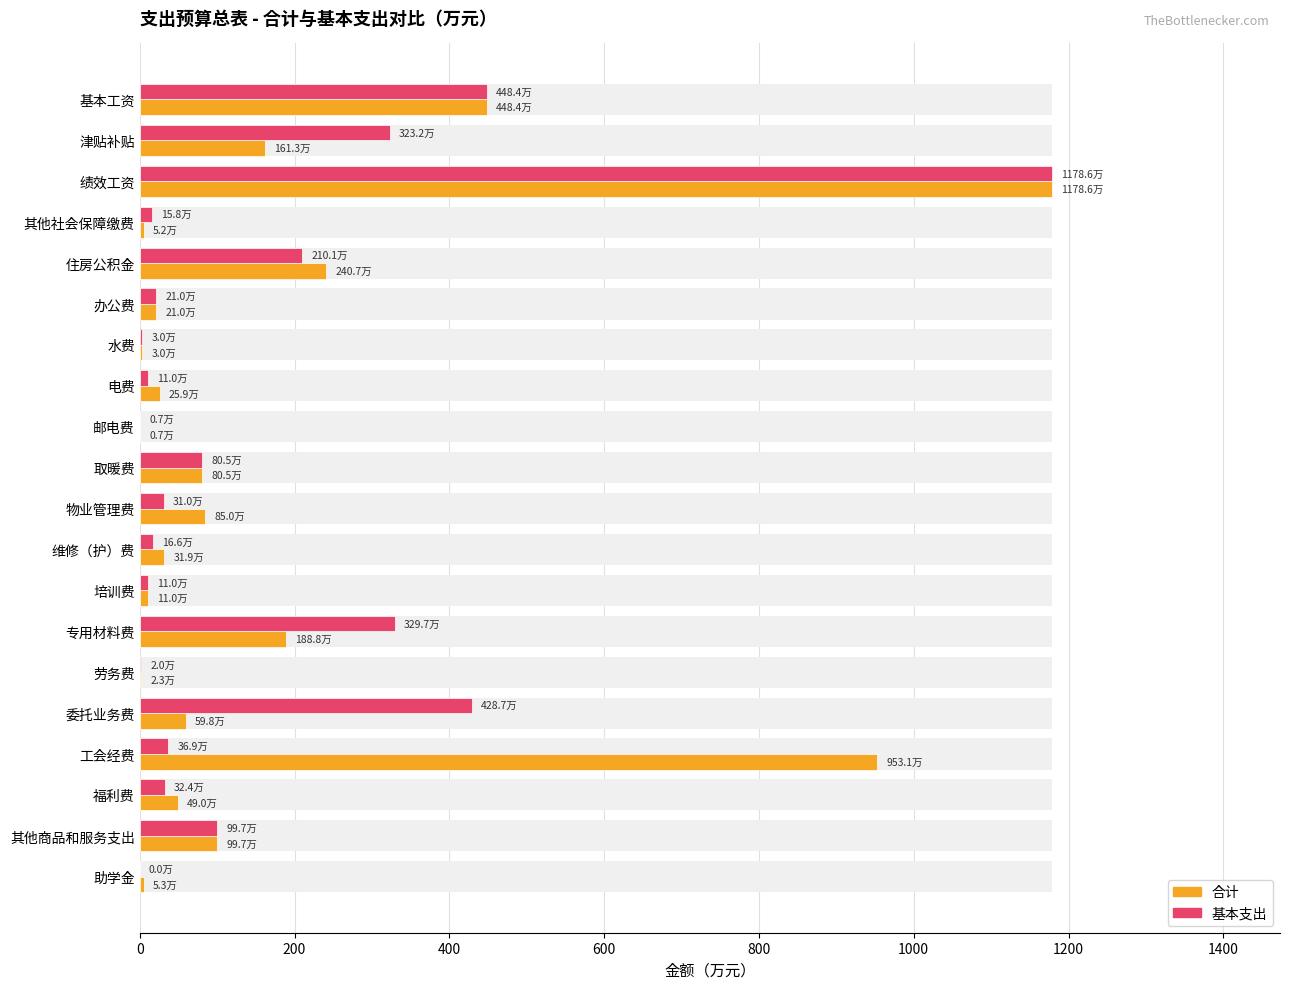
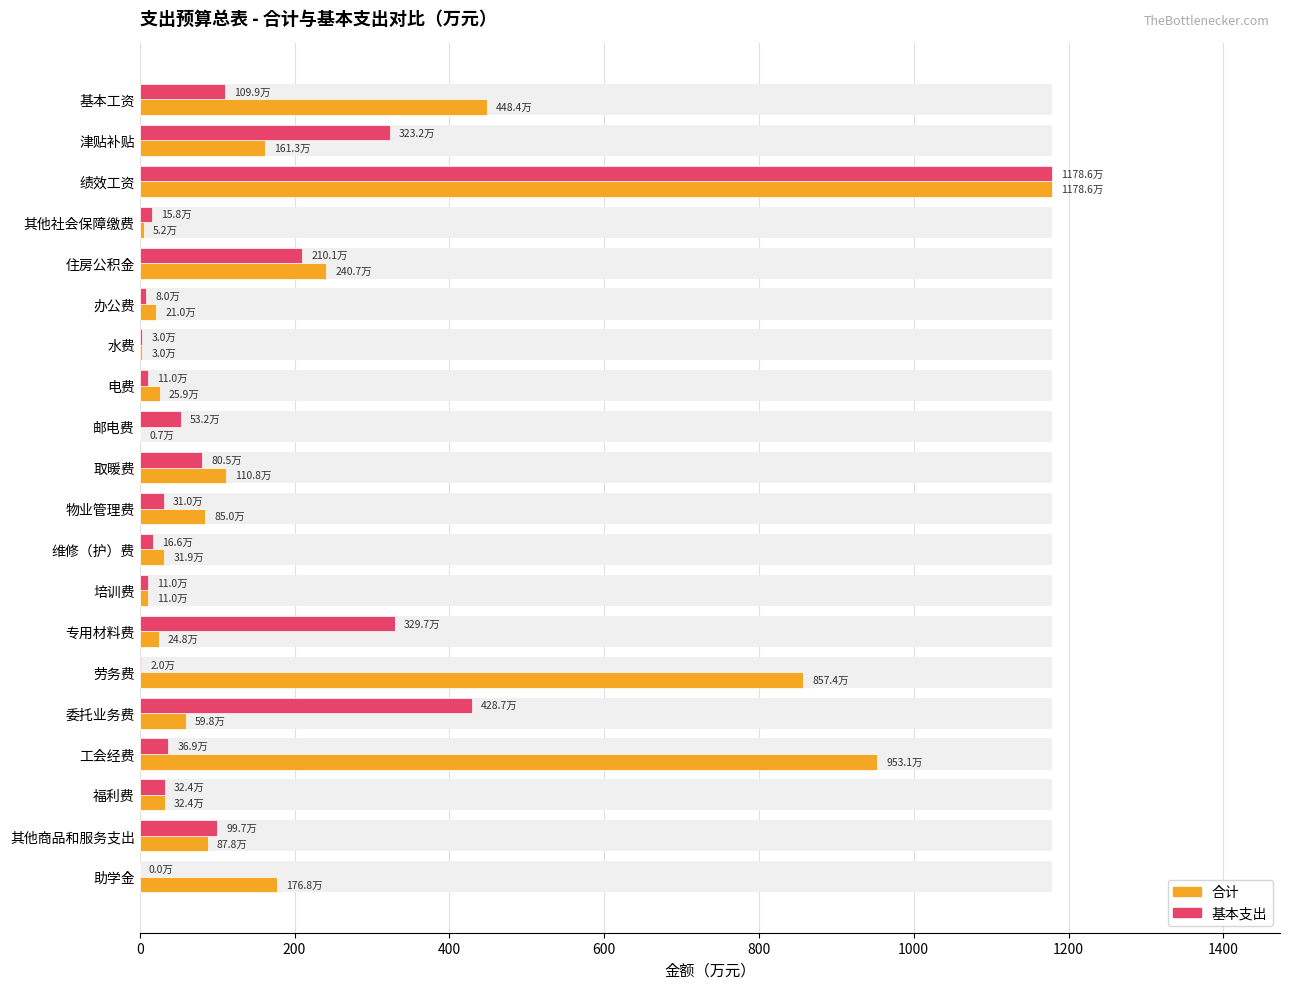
  {
    "合计": {
      "绩效工资": "1178.6万",
      "邮电费": "0.7万",
-     "取暖费": "80.5万",
-     "专用材料费": "188.8万",
-     "劳务费": "2.3万",
-     "福利费": "49.0万",
-     "其他商品和服务支出": "99.7万",
-     "助学金": "5.3万"
+     "取暖费": "110.8万",
+     "专用材料费": "24.8万",
+     "劳务费": "857.4万",
+     "福利费": "32.4万",
+     "其他商品和服务支出": "87.8万",
+     "助学金": "176.8万"
    },
    "基本支出": {
-     "基本工资": "448.4万",
+     "基本工资": "109.9万",
      "绩效工资": "1178.6万",
-     "办公费": "21.0万",
-     "邮电费": "0.7万",
+     "办公费": "8.0万",
+     "邮电费": "53.2万",
      "劳务费": "2.0万",
      "助学金": "0.0万"
    }
  }
